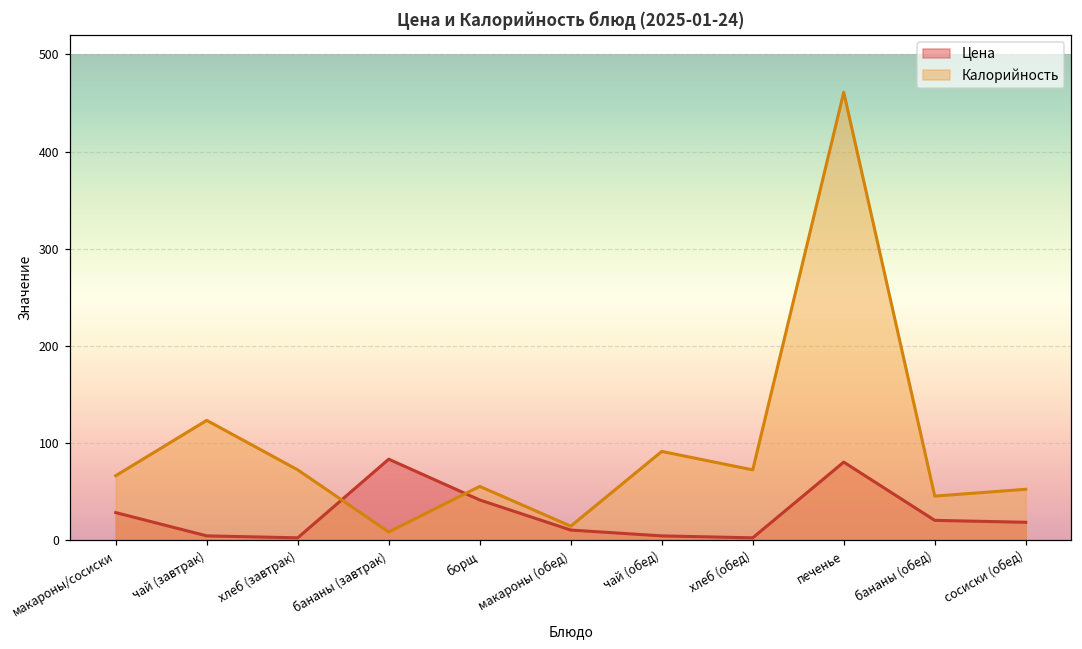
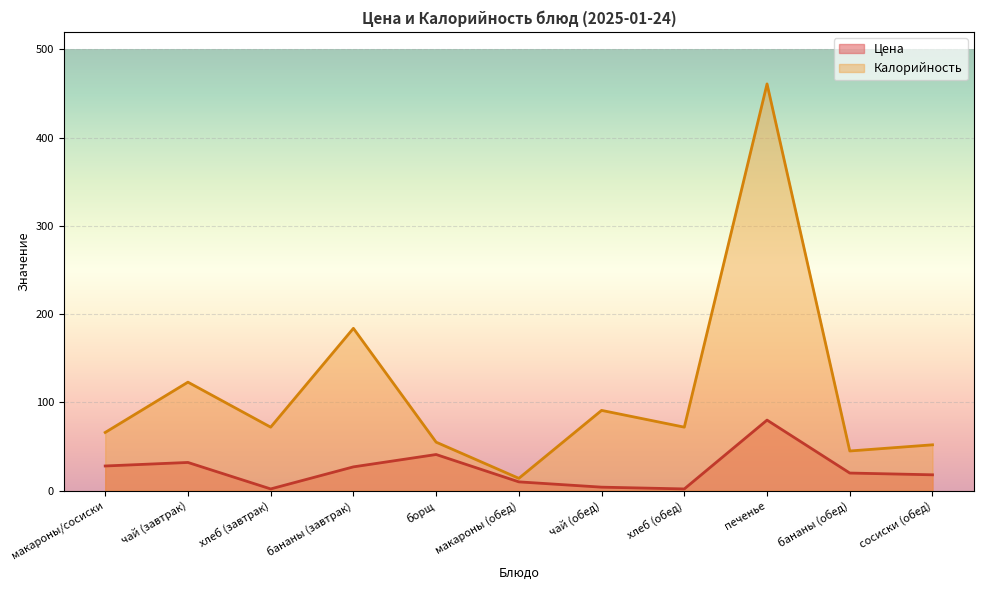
  {
    "Цена": {
      "макароны/сосиски": 30,
-     "чай (завтрак)": 0,
+     "чай (завтрак)": 30,
      "хлеб (завтрак)": 0,
-     "бананы (завтрак)": 80,
+     "бананы (завтрак)": 30,
      "борщ": 40,
      "макароны (обед)": 10,
      "чай (обед)": 0,
      "хлеб (обед)": 0,
      "печенье": 80,
      "бананы (обед)": 20,
      "сосиски (обед)": 20
    },
    "Калорийность": {
      "макароны/сосиски": 70,
      "чай (завтрак)": 120,
      "хлеб (завтрак)": 70,
-     "бананы (завтрак)": 10,
+     "бананы (завтрак)": 180,
      "борщ": 60,
      "макароны (обед)": 10,
      "чай (обед)": 90,
      "хлеб (обед)": 70,
      "печенье": 460,
      "бананы (обед)": 50,
      "сосиски (обед)": 50
    }
  }
